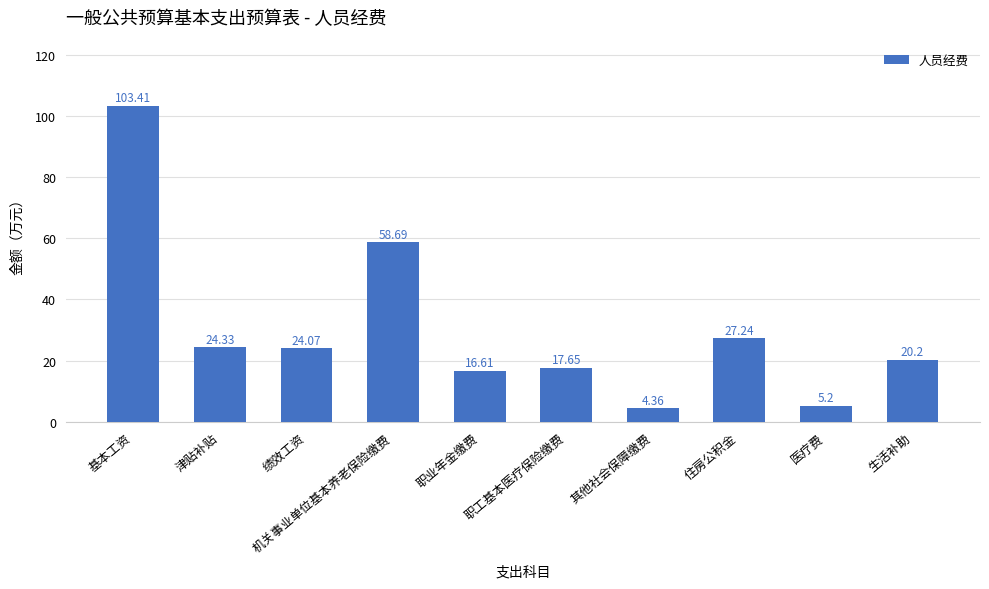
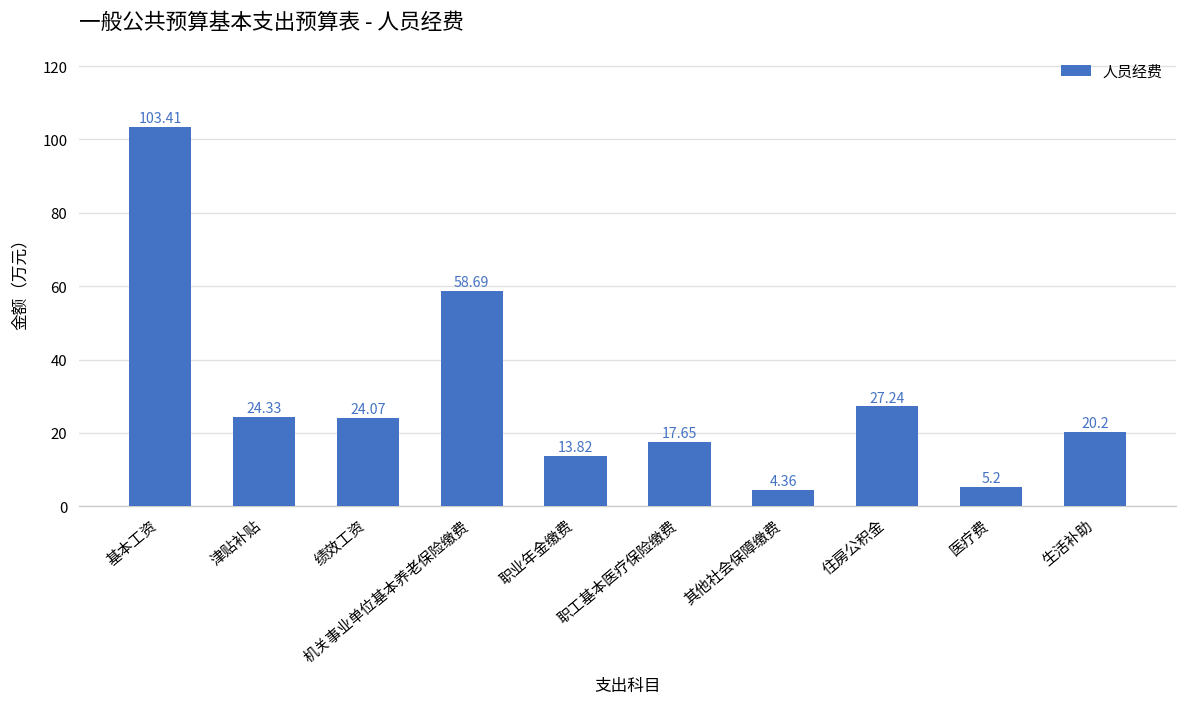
  {
    "基本工资": 103.41,
    "津贴补贴": 24.33,
    "绩效工资": 24.07,
    "机关事业单位基本养老保险缴费": 58.69,
-   "职业年金缴费": 16.61,
+   "职业年金缴费": 13.82,
    "职工基本医疗保险缴费": 17.65,
    "其他社会保障缴费": 4.36,
    "住房公积金": 27.24,
    "医疗费": 5.2,
    "生活补助": 20.2
  }
